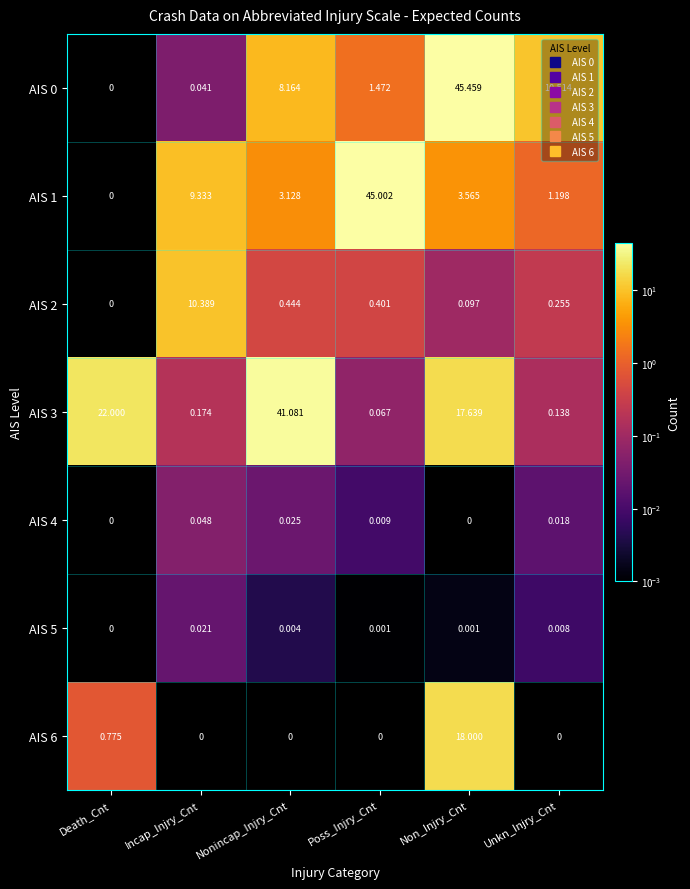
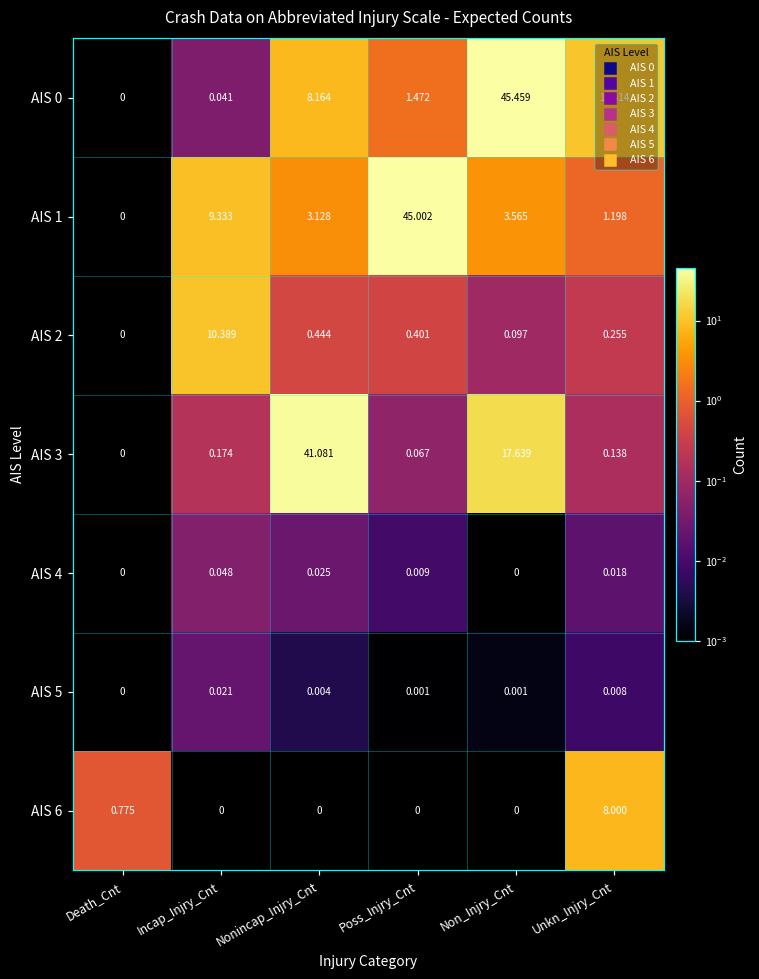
  {
    "AIS 0": {
      "Death_Cnt": 0,
      "Incap_Injry_Cnt": 0.041,
      "Nonincap_Injry_Cnt": 8.164,
      "Poss_Injry_Cnt": 1.472,
      "Non_Injry_Cnt": 45.459
    },
    "AIS 1": {
      "Death_Cnt": 0,
      "Incap_Injry_Cnt": 9.333,
      "Nonincap_Injry_Cnt": 3.128,
      "Poss_Injry_Cnt": 45.002,
      "Non_Injry_Cnt": 3.565,
      "Unkn_Injry_Cnt": 1.198
    },
    "AIS 2": {
      "Death_Cnt": 0,
      "Incap_Injry_Cnt": 10.389,
      "Nonincap_Injry_Cnt": 0.444,
      "Poss_Injry_Cnt": 0.401,
      "Non_Injry_Cnt": 0.097,
      "Unkn_Injry_Cnt": 0.255
    },
    "AIS 3": {
-     "Death_Cnt": 22.000,
+     "Death_Cnt": 0,
      "Incap_Injry_Cnt": 0.174,
      "Nonincap_Injry_Cnt": 41.081,
      "Poss_Injry_Cnt": 0.067,
      "Non_Injry_Cnt": 17.639,
      "Unkn_Injry_Cnt": 0.138
    },
    "AIS 4": {
      "Death_Cnt": 0,
      "Incap_Injry_Cnt": 0.048,
      "Nonincap_Injry_Cnt": 0.025,
      "Poss_Injry_Cnt": 0.009,
      "Non_Injry_Cnt": 0,
      "Unkn_Injry_Cnt": 0.018
    },
    "AIS 5": {
      "Death_Cnt": 0,
      "Incap_Injry_Cnt": 0.021,
      "Nonincap_Injry_Cnt": 0.004,
      "Poss_Injry_Cnt": 0.001,
      "Non_Injry_Cnt": 0.001,
      "Unkn_Injry_Cnt": 0.008
    },
    "AIS 6": {
      "Death_Cnt": 0.775,
      "Incap_Injry_Cnt": 0,
      "Nonincap_Injry_Cnt": 0,
      "Poss_Injry_Cnt": 0,
-     "Non_Injry_Cnt": 18.000,
-     "Unkn_Injry_Cnt": 0
+     "Non_Injry_Cnt": 0,
+     "Unkn_Injry_Cnt": 8.000
    }
  }
